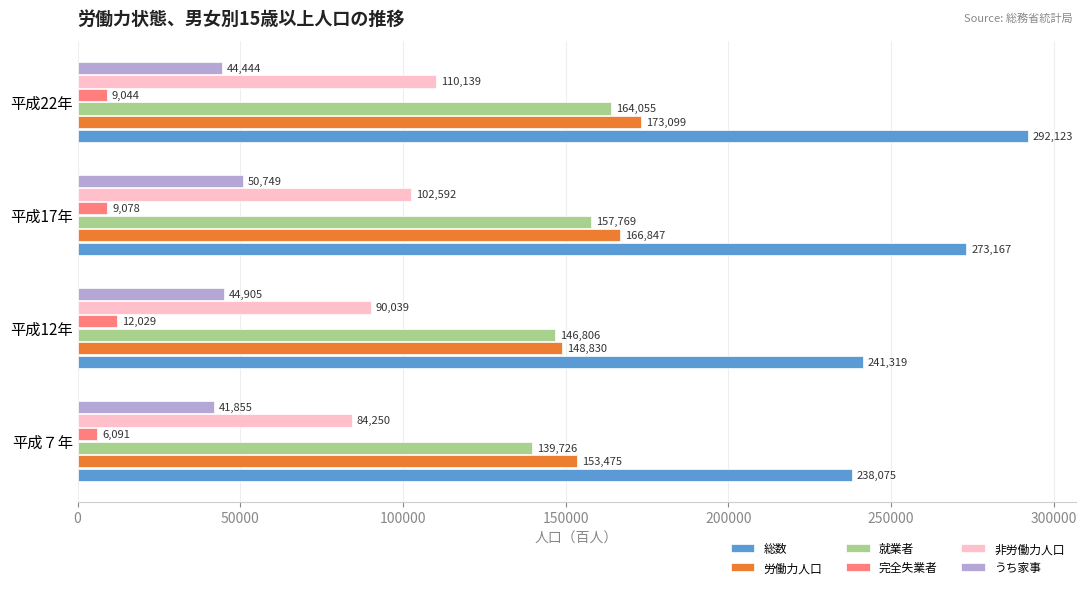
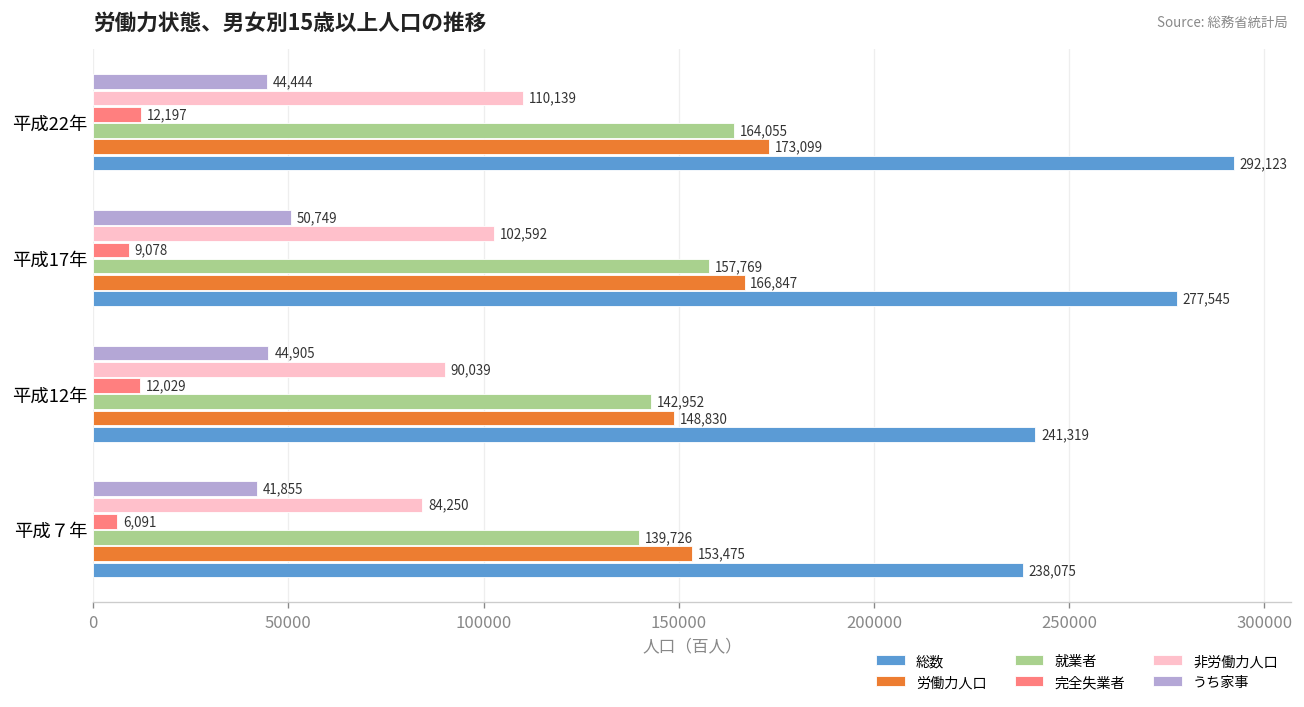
  {
    "総数": {
      "平成22年": "292,123",
-     "平成17年": "273,167",
+     "平成17年": "277,545",
      "平成12年": "241,319",
      "平成７年": "238,075"
    },
    "労働力人口": {
      "平成22年": "173,099",
      "平成17年": "166,847",
      "平成12年": "148,830",
      "平成７年": "153,475"
    },
    "就業者": {
      "平成22年": "164,055",
      "平成17年": "157,769",
-     "平成12年": "146,806",
+     "平成12年": "142,952",
      "平成７年": "139,726"
    },
    "完全失業者": {
-     "平成22年": "9,044",
+     "平成22年": "12,197",
      "平成17年": "9,078",
      "平成12年": "12,029",
      "平成７年": "6,091"
    },
    "非労働力人口": {
      "平成22年": "110,139",
      "平成17年": "102,592",
      "平成12年": "90,039",
      "平成７年": "84,250"
    },
    "うち家事": {
      "平成22年": "44,444",
      "平成17年": "50,749",
      "平成12年": "44,905",
      "平成７年": "41,855"
    }
  }
